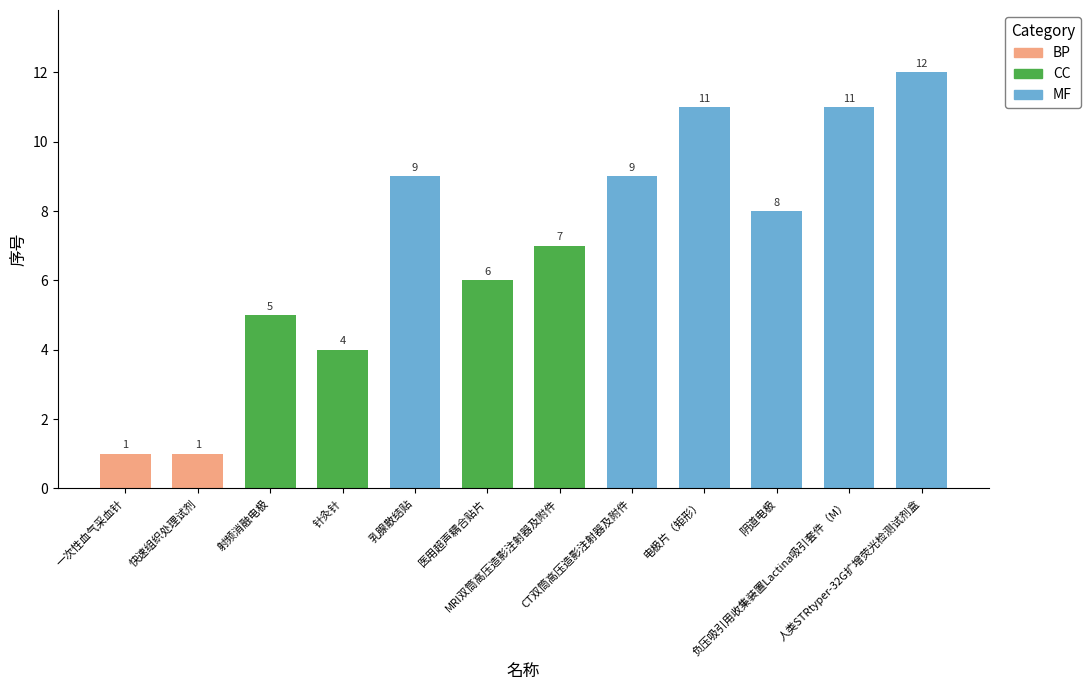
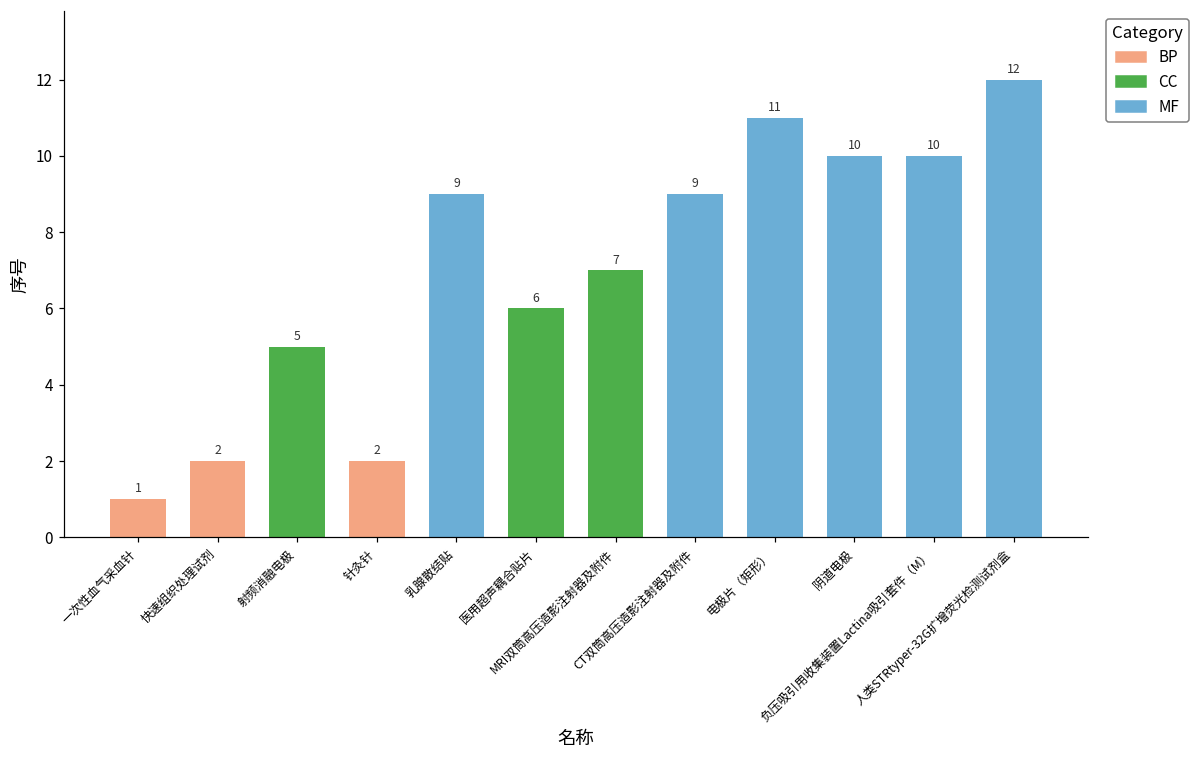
  {
    "一次性血气采血针": 1,
-   "快速组织处理试剂": 1,
+   "快速组织处理试剂": 2,
    "射频消融电极": 5,
-   "针灸针": 4,
+   "针灸针": 2,
    "乳腺散结贴": 9,
    "医用超声耦合贴片": 6,
    "MRI双筒高压造影注射器及附件": 7,
    "CT双筒高压造影注射器及附件": 9,
    "电极片（矩形）": 11,
-   "阴道电极": 8,
-   "负压吸引用收集装置Lactina吸引套件（M）": 11,
+   "阴道电极": 10,
+   "负压吸引用收集装置Lactina吸引套件（M）": 10,
    "人类STRtyper-32G扩增荧光检测试剂盒": 12
  }
